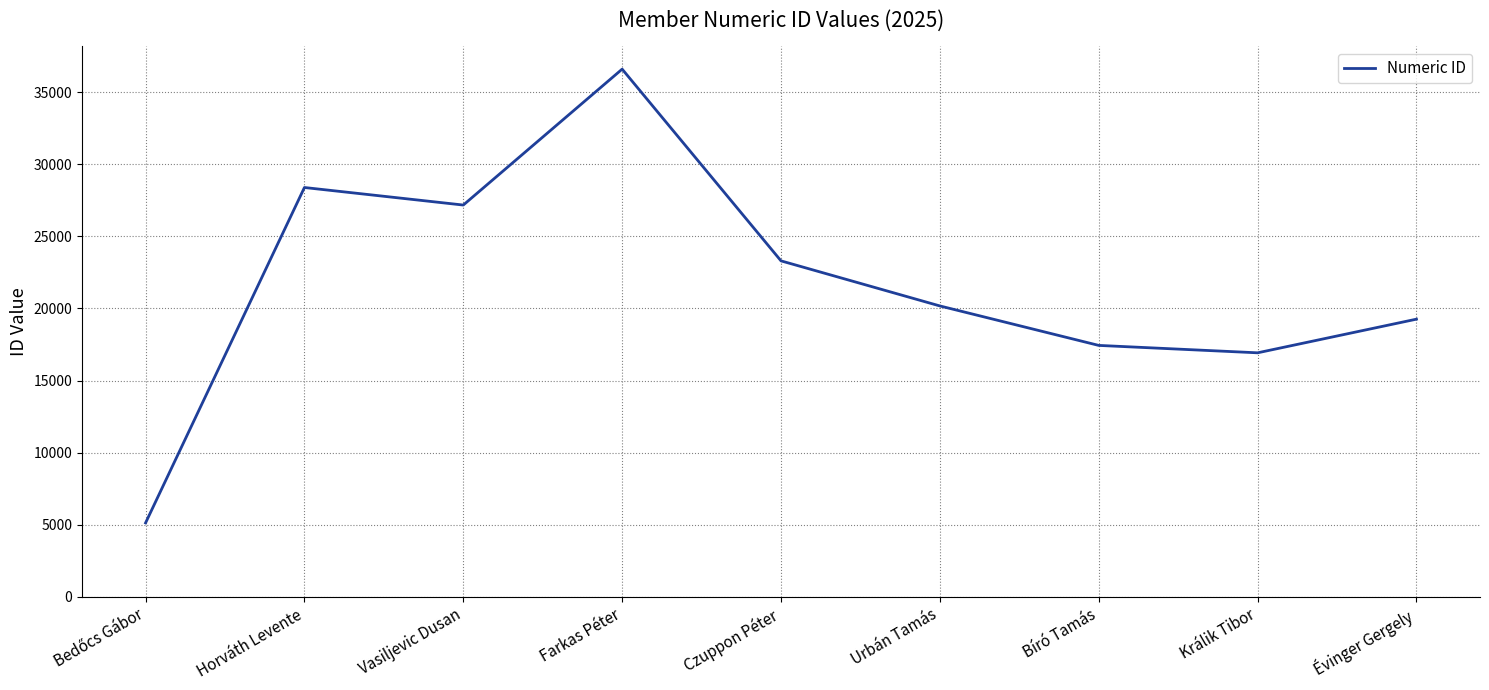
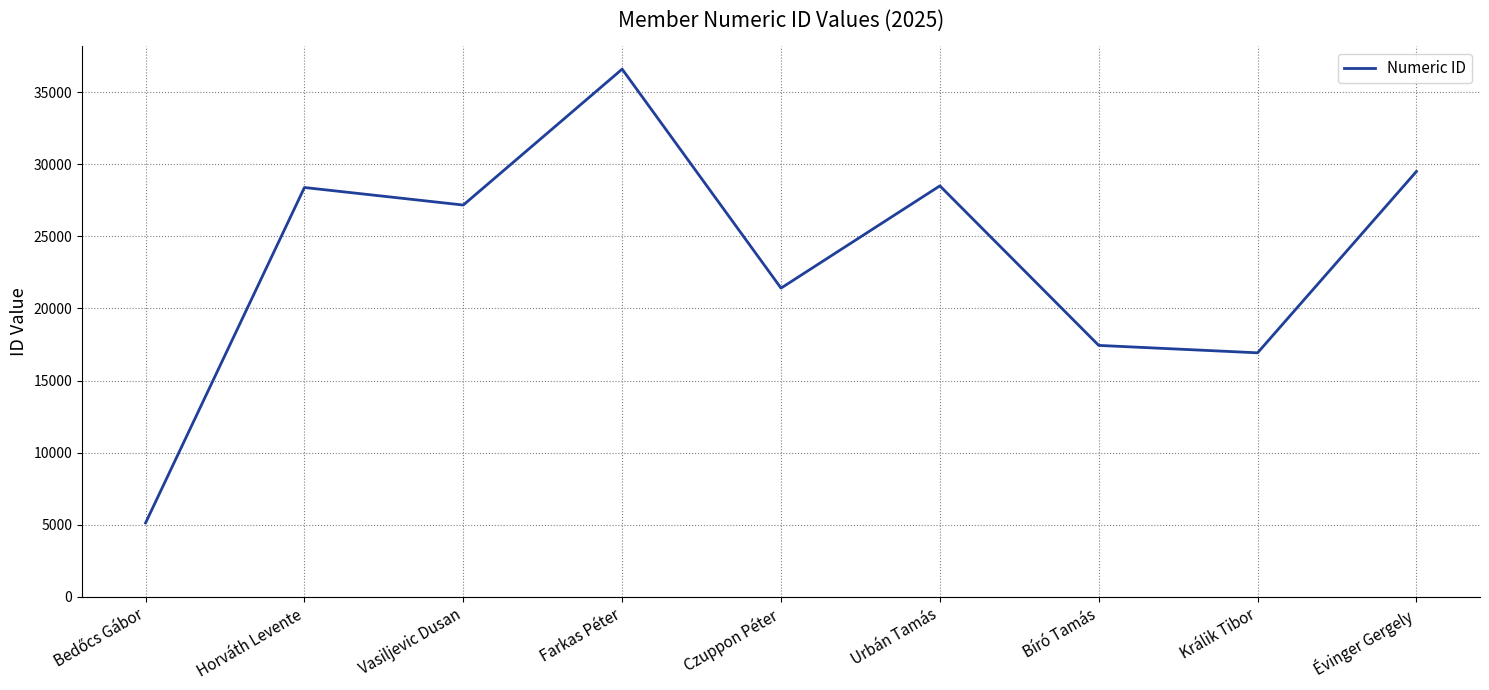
  {
    "Bedőcs Gábor": 5100,
    "Horváth Levente": 28400,
    "Vasiljevic Dusan": 27200,
    "Farkas Péter": 36600,
-   "Czuppon Péter": 23300,
-   "Urbán Tamás": 20200,
+   "Czuppon Péter": 21400,
+   "Urbán Tamás": 28500,
    "Bíró Tamás": 17400,
    "Králik Tibor": 16900,
-   "Évinger Gergely": 19300
+   "Évinger Gergely": 29500
  }
